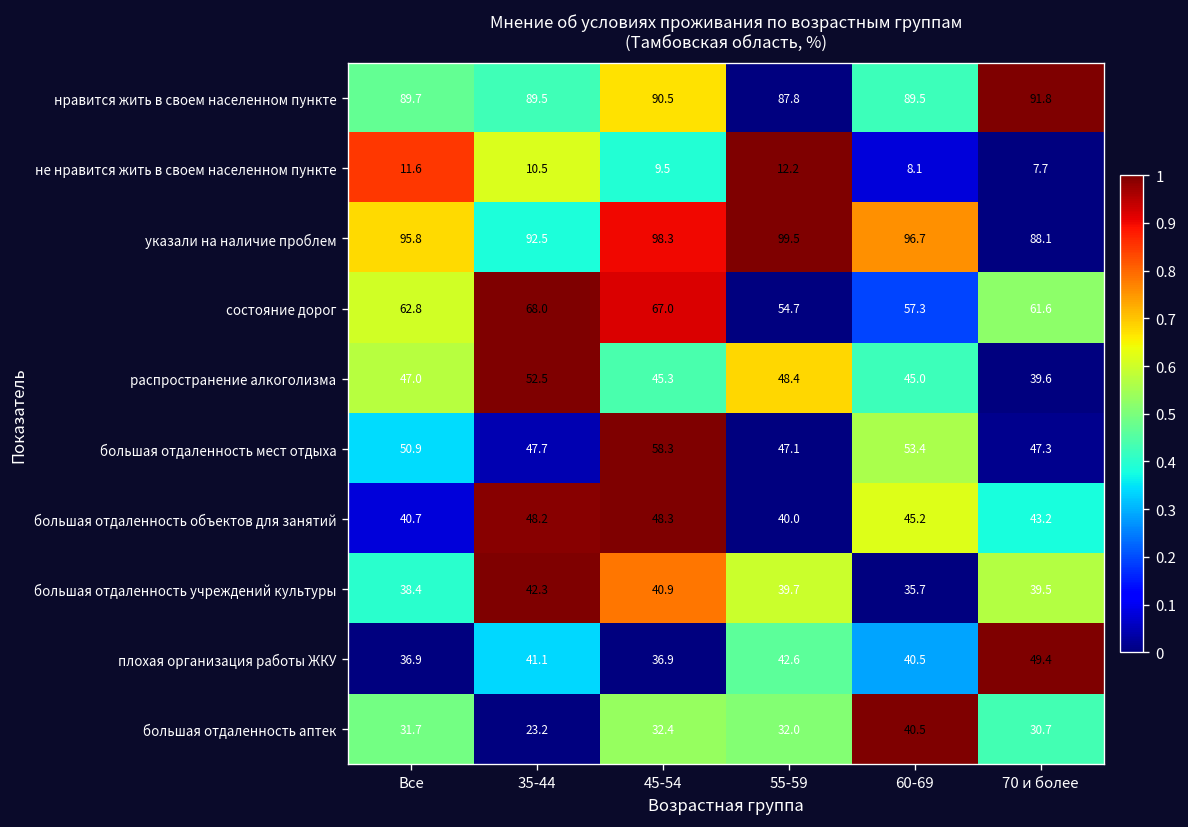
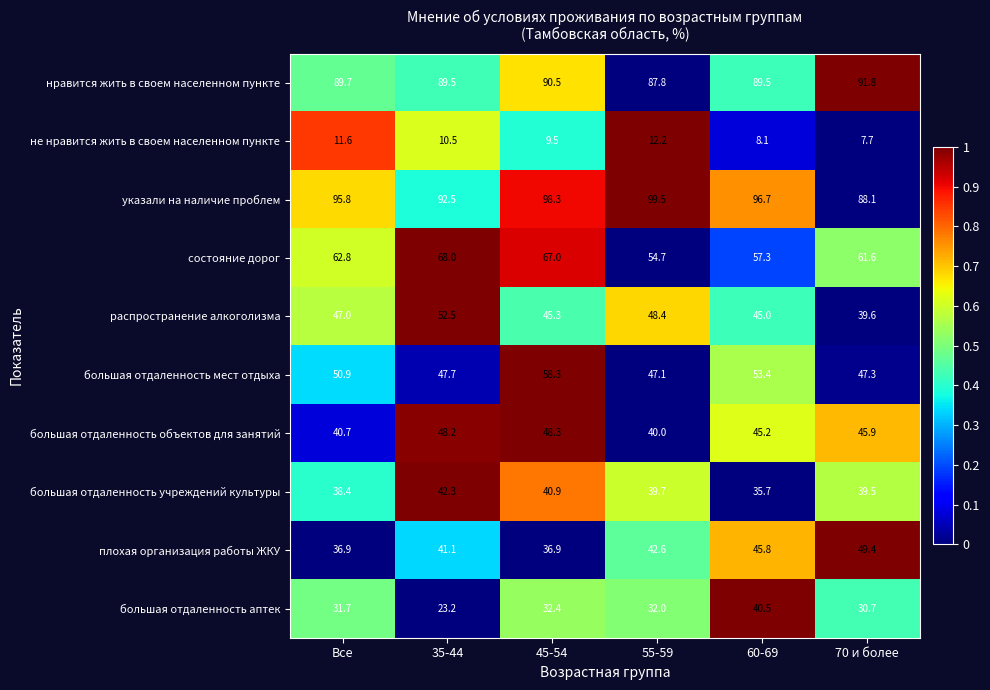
  {
    "нравится жить в своем населенном пункте": {
      "Все": 89.7,
      "35-44": 89.5,
      "45-54": 90.5,
      "55-59": 87.8,
      "60-69": 89.5,
      "70 и более": 91.8
    },
    "не нравится жить в своем населенном пункте": {
      "Все": 11.6,
      "35-44": 10.5,
      "45-54": 9.5,
      "55-59": 12.2,
      "60-69": 8.1,
      "70 и более": 7.7
    },
    "указали на наличие проблем": {
      "Все": 95.8,
      "35-44": 92.5,
      "45-54": 98.3,
      "55-59": 99.5,
      "60-69": 96.7,
      "70 и более": 88.1
    },
    "состояние дорог": {
      "Все": 62.8,
      "35-44": 68.0,
      "45-54": 67.0,
      "55-59": 54.7,
      "60-69": 57.3,
      "70 и более": 61.6
    },
    "распространение алкоголизма": {
      "Все": 47.0,
      "35-44": 52.5,
      "45-54": 45.3,
      "55-59": 48.4,
      "60-69": 45.0,
      "70 и более": 39.6
    },
    "большая отдаленность мест отдыха": {
      "Все": 50.9,
      "35-44": 47.7,
      "45-54": 58.3,
      "55-59": 47.1,
      "60-69": 53.4,
      "70 и более": 47.3
    },
    "большая отдаленность объектов для занятий": {
      "Все": 40.7,
      "35-44": 48.2,
      "45-54": 48.3,
      "55-59": 40.0,
      "60-69": 45.2,
-     "70 и более": 43.2
+     "70 и более": 45.9
    },
    "большая отдаленность учреждений культуры": {
      "Все": 38.4,
      "35-44": 42.3,
      "45-54": 40.9,
      "55-59": 39.7,
      "60-69": 35.7,
      "70 и более": 39.5
    },
    "плохая организация работы ЖКУ": {
      "Все": 36.9,
      "35-44": 41.1,
      "45-54": 36.9,
      "55-59": 42.6,
-     "60-69": 40.5,
+     "60-69": 45.8,
      "70 и более": 49.4
    },
    "большая отдаленность аптек": {
      "Все": 31.7,
      "35-44": 23.2,
      "45-54": 32.4,
      "55-59": 32.0,
      "60-69": 40.5,
      "70 и более": 30.7
    }
  }
